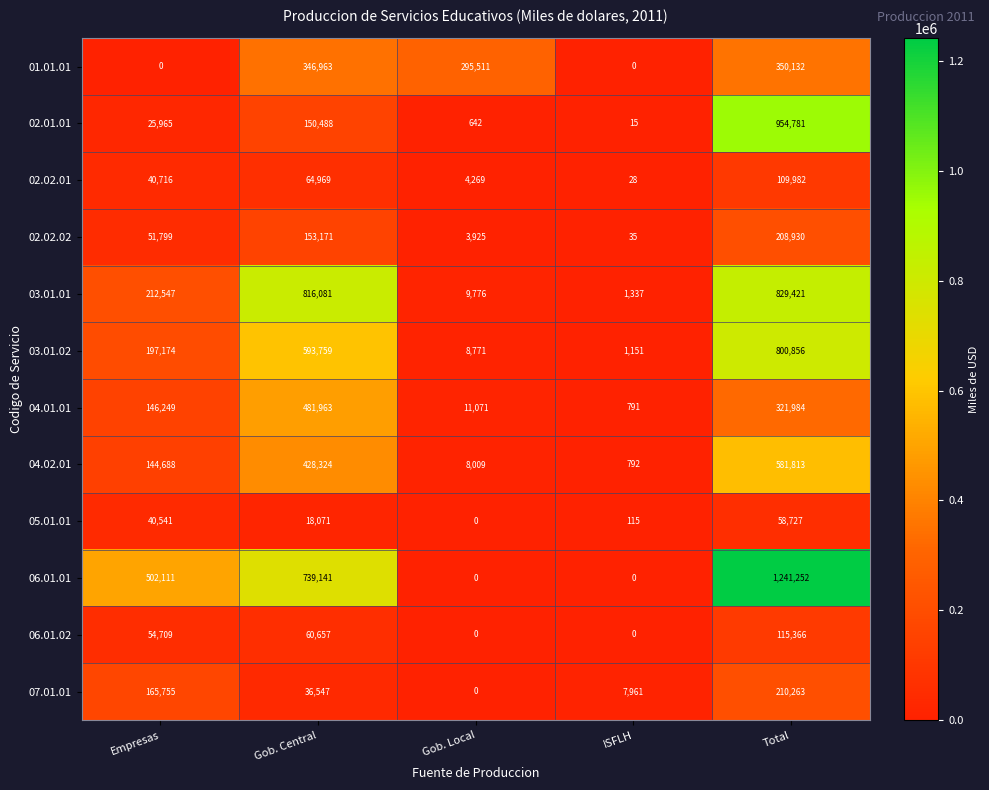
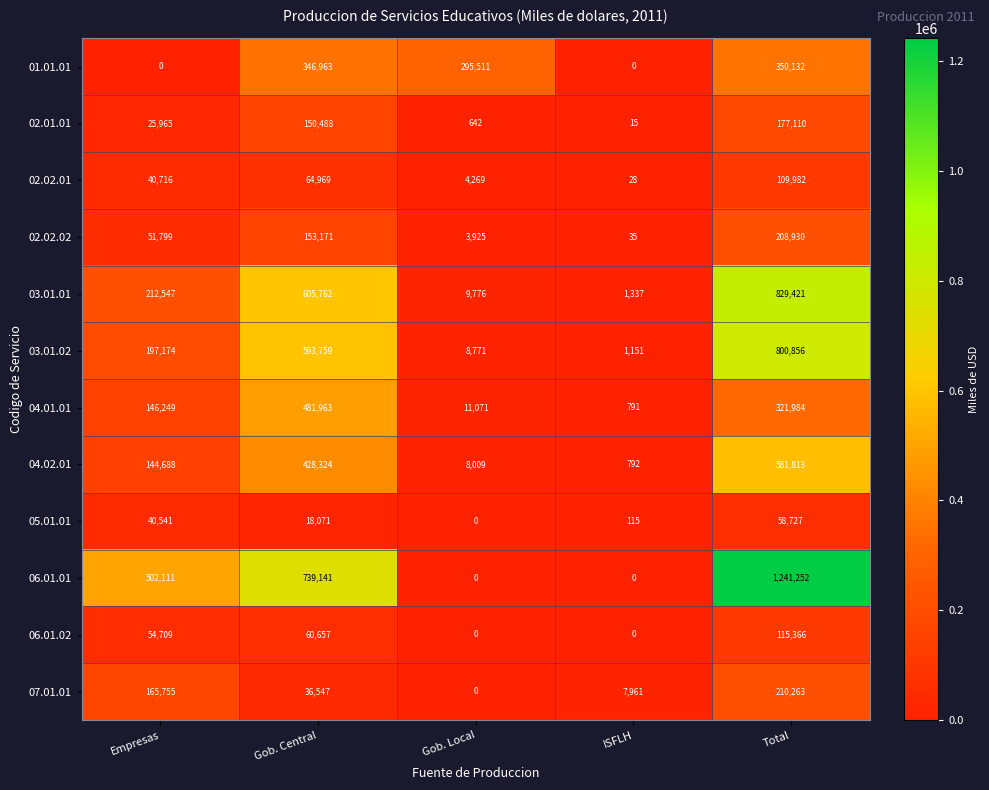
  {
    "01.01.01": {
      "Empresas": "0",
      "Gob. Central": "346,963",
      "Gob. Local": "295,511",
      "ISFLH": "0",
      "Total": "350,132"
    },
    "02.01.01": {
      "Empresas": "25,965",
      "Gob. Central": "150,488",
      "Gob. Local": "642",
      "ISFLH": "15",
-     "Total": "954,781"
+     "Total": "177,110"
    },
    "02.02.01": {
      "Empresas": "40,716",
      "Gob. Central": "64,969",
      "Gob. Local": "4,269",
      "ISFLH": "28",
      "Total": "109,982"
    },
    "02.02.02": {
      "Empresas": "51,799",
      "Gob. Central": "153,171",
      "Gob. Local": "3,925",
      "ISFLH": "35",
      "Total": "208,930"
    },
    "03.01.01": {
      "Empresas": "212,547",
-     "Gob. Central": "816,081",
+     "Gob. Central": "605,762",
      "Gob. Local": "9,776",
      "ISFLH": "1,337",
      "Total": "829,421"
    },
    "03.01.02": {
      "Empresas": "197,174",
      "Gob. Central": "593,759",
      "Gob. Local": "8,771",
      "ISFLH": "1,151",
      "Total": "800,856"
    },
    "04.01.01": {
      "Empresas": "146,249",
      "Gob. Central": "481,963",
      "Gob. Local": "11,071",
      "ISFLH": "791",
      "Total": "321,984"
    },
    "04.02.01": {
      "Empresas": "144,688",
      "Gob. Central": "428,324",
      "Gob. Local": "8,009",
      "ISFLH": "792",
      "Total": "581,813"
    },
    "05.01.01": {
      "Empresas": "40,541",
      "Gob. Central": "18,071",
      "Gob. Local": "0",
      "ISFLH": "115",
      "Total": "58,727"
    },
    "06.01.01": {
      "Empresas": "502,111",
      "Gob. Central": "739,141",
      "Gob. Local": "0",
      "ISFLH": "0",
      "Total": "1,241,252"
    },
    "06.01.02": {
      "Empresas": "54,709",
      "Gob. Central": "60,657",
      "Gob. Local": "0",
      "ISFLH": "0",
      "Total": "115,366"
    },
    "07.01.01": {
      "Empresas": "165,755",
      "Gob. Central": "36,547",
      "Gob. Local": "0",
      "ISFLH": "7,961",
      "Total": "210,263"
    }
  }
